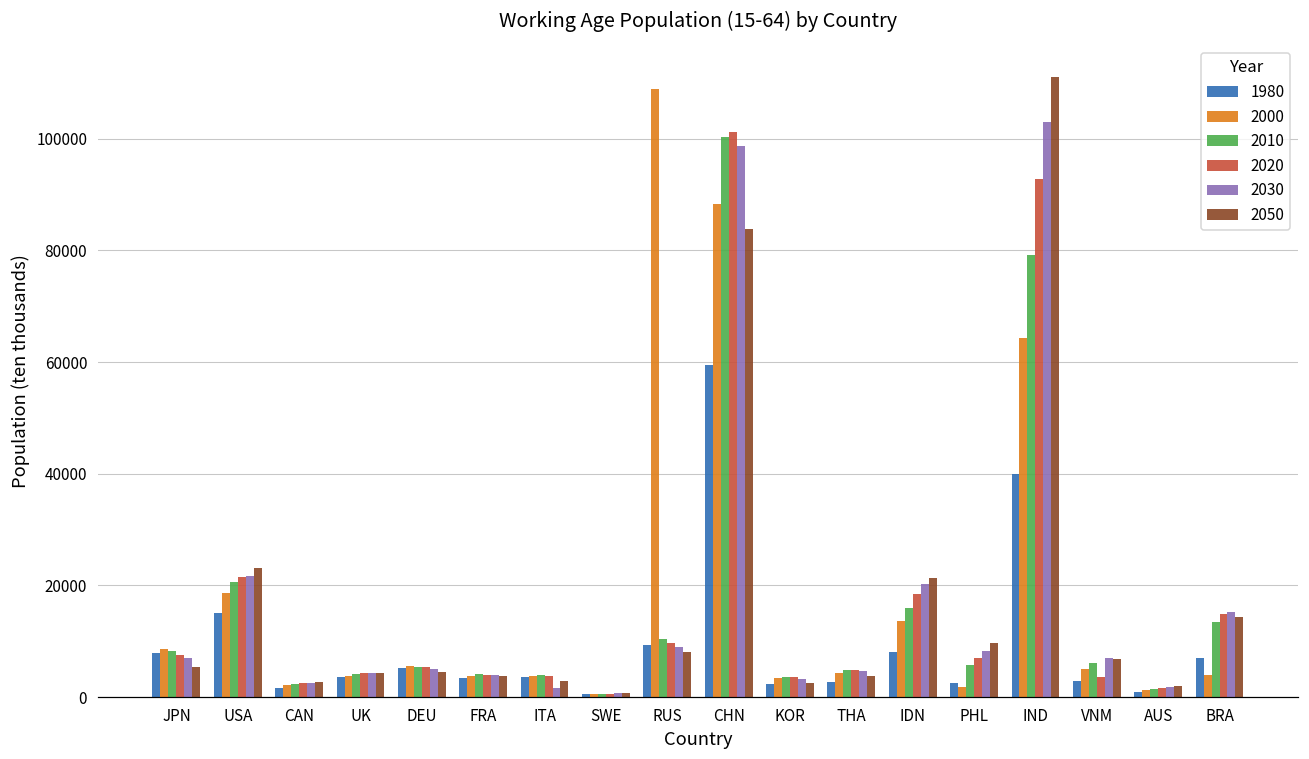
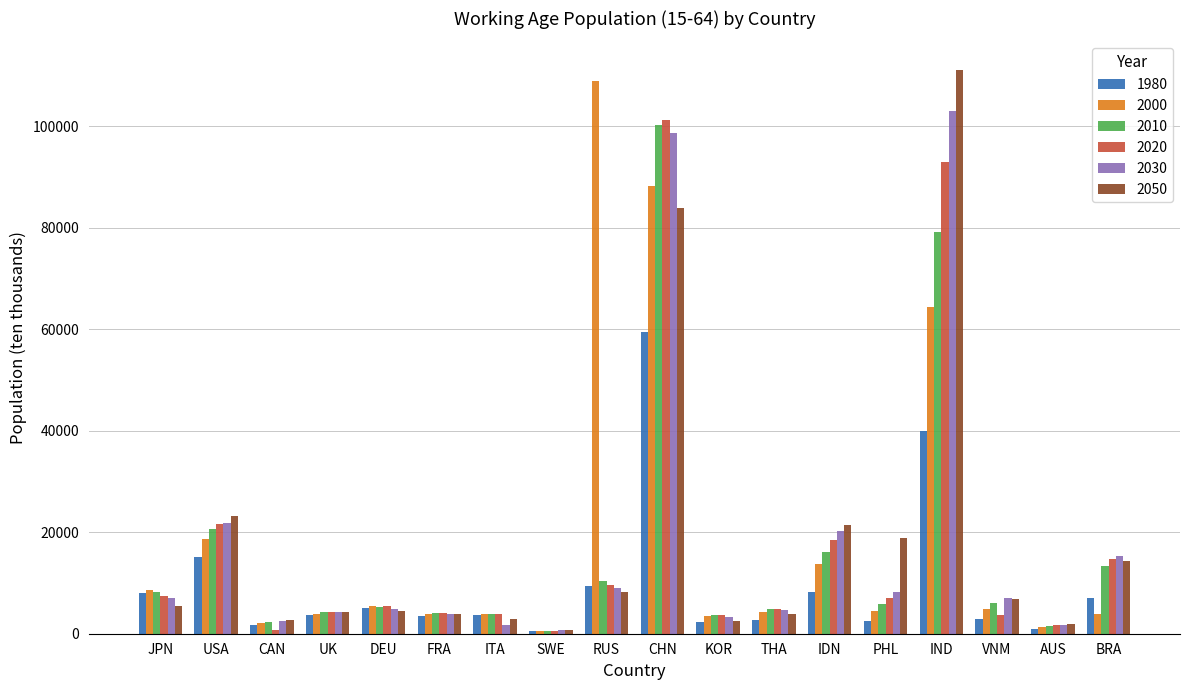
  {
    "1980": {
      "JPN": 8000,
      "USA": 15000,
      "CAN": 2000,
      "UK": 4000,
      "DEU": 5000,
      "FRA": 3000,
      "ITA": 4000,
      "SWE": 1000,
      "RUS": 9000,
      "CHN": 59000,
      "KOR": 2000,
      "THA": 3000,
      "IDN": 8000,
      "PHL": 3000,
      "IND": 40000,
      "VNM": 3000,
      "AUS": 1000,
      "BRA": 7000
    },
    "2000": {
      "JPN": 9000,
      "USA": 19000,
      "CAN": 2000,
      "UK": 4000,
      "DEU": 6000,
      "FRA": 4000,
      "ITA": 4000,
      "SWE": 1000,
      "RUS": 109000,
      "CHN": 88000,
      "KOR": 3000,
      "THA": 4000,
      "IDN": 14000,
-     "PHL": 2000,
+     "PHL": 5000,
      "IND": 64000,
      "VNM": 5000,
      "AUS": 1000,
      "BRA": 4000
    },
    "2010": {
      "JPN": 8000,
      "USA": 21000,
      "CAN": 2000,
      "UK": 4000,
      "DEU": 5000,
      "FRA": 4000,
      "ITA": 4000,
      "SWE": 1000,
      "RUS": 10000,
      "CHN": 100000,
      "KOR": 4000,
      "THA": 5000,
      "IDN": 16000,
      "PHL": 6000,
      "IND": 79000,
      "VNM": 6000,
      "AUS": 1000,
      "BRA": 13000
    },
    "2020": {
      "JPN": 7000,
      "USA": 22000,
-     "CAN": 2000,
+     "CAN": 1000,
      "UK": 4000,
      "DEU": 5000,
      "FRA": 4000,
      "ITA": 4000,
      "SWE": 1000,
      "RUS": 10000,
      "CHN": 101000,
      "KOR": 4000,
      "THA": 5000,
      "IDN": 19000,
      "PHL": 7000,
      "IND": 93000,
      "VNM": 4000,
      "AUS": 2000,
      "BRA": 15000
    },
    "2030": {
      "JPN": 7000,
      "USA": 22000,
      "CAN": 3000,
      "UK": 4000,
      "DEU": 5000,
      "FRA": 4000,
      "ITA": 2000,
      "SWE": 1000,
      "RUS": 9000,
      "CHN": 99000,
      "KOR": 3000,
      "THA": 5000,
      "IDN": 20000,
      "PHL": 8000,
      "IND": 103000,
      "VNM": 7000,
      "AUS": 2000,
      "BRA": 15000
    },
    "2050": {
      "JPN": 5000,
      "USA": 23000,
      "CAN": 3000,
      "UK": 4000,
      "DEU": 5000,
      "FRA": 4000,
      "ITA": 3000,
      "SWE": 1000,
      "RUS": 8000,
      "CHN": 84000,
      "KOR": 2000,
      "THA": 4000,
      "IDN": 21000,
-     "PHL": 10000,
+     "PHL": 19000,
      "IND": 111000,
      "VNM": 7000,
      "AUS": 2000,
      "BRA": 14000
    }
  }
